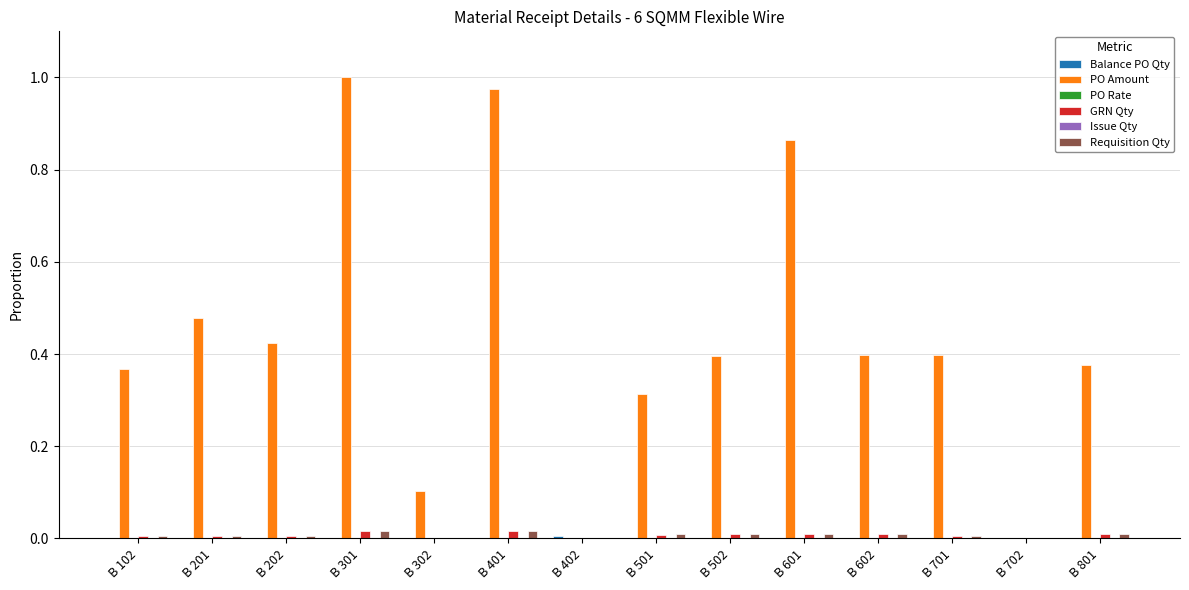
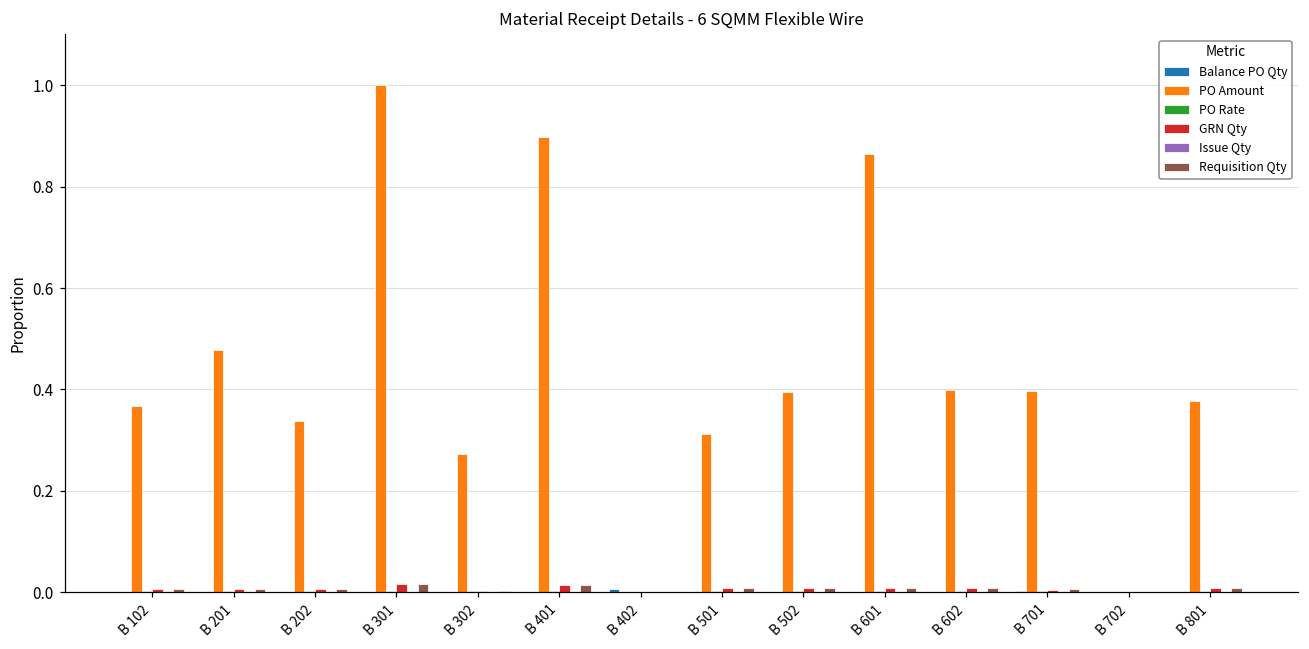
  {
    "Balance PO Qty": {
      "B 102": 0.00,
      "B 201": 0.00,
      "B 202": 0.00,
      "B 301": 0.00,
      "B 302": 0.00,
      "B 401": 0.00,
      "B 402": 0.01,
      "B 501": 0.00,
      "B 502": 0.00,
      "B 601": 0.00,
      "B 602": 0.00,
      "B 702": 0.00,
      "B 801": 0.00
    },
    "PO Amount": {
      "B 102": 0.37,
      "B 201": 0.48,
-     "B 202": 0.42,
+     "B 202": 0.34,
      "B 301": 1.00,
-     "B 302": 0.10,
-     "B 401": 0.98,
+     "B 302": 0.27,
+     "B 401": 0.90,
      "B 402": 0.00,
      "B 501": 0.31,
      "B 502": 0.39,
      "B 601": 0.86,
      "B 602": 0.40,
      "B 701": 0.40,
      "B 702": 0.00,
      "B 801": 0.38
    },
    "PO Rate": {
      "B 402": 0.00,
      "B 702": 0.00
    },
    "GRN Qty": {
      "B 102": 0.01,
      "B 201": 0.01,
      "B 202": 0.01,
      "B 301": 0.02,
      "B 401": 0.02,
      "B 402": 0.00,
      "B 501": 0.01,
      "B 502": 0.01,
      "B 601": 0.01,
      "B 602": 0.01,
      "B 702": 0.00,
      "B 801": 0.01
    },
    "Issue Qty": {
      "B 102": 0.00,
      "B 201": 0.00,
      "B 202": 0.00,
      "B 301": 0.00,
      "B 302": 0.00,
      "B 401": 0.00,
      "B 402": 0.00,
      "B 501": 0.00,
      "B 502": 0.00,
      "B 601": 0.00,
      "B 602": 0.00,
      "B 701": 0.00,
      "B 702": 0.00,
      "B 801": 0.00
    },
    "Requisition Qty": {
      "B 102": 0.01,
      "B 201": 0.01,
      "B 202": 0.01,
      "B 301": 0.02,
      "B 401": 0.02,
      "B 402": 0.00,
      "B 501": 0.01,
      "B 502": 0.01,
      "B 601": 0.01,
      "B 602": 0.01,
      "B 701": 0.01,
      "B 702": 0.00,
      "B 801": 0.01
    }
  }
